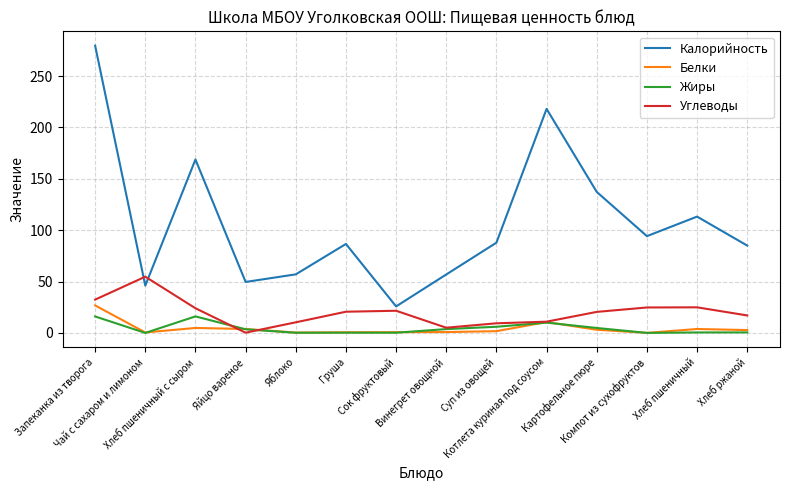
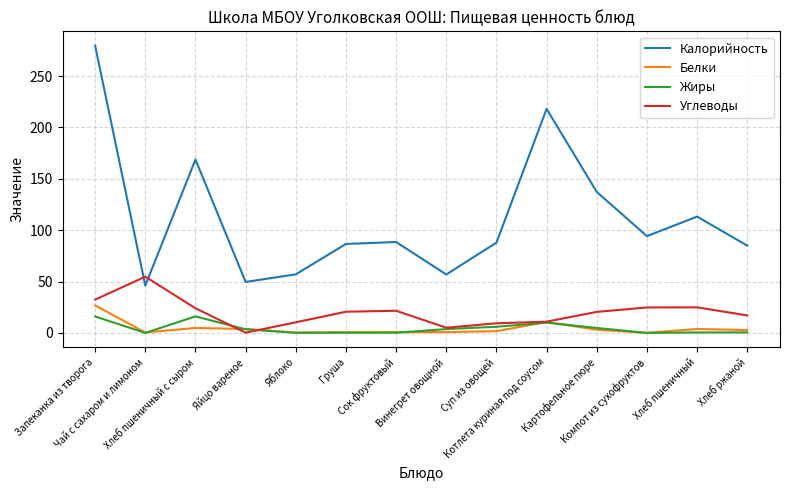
  {
    "Калорийность": {
      "Запеканка из творога": 280,
      "Чай с сахаром и лимоном": 46,
      "Хлеб пшеничный с сыром": 169,
      "Яйцо вареное": 50,
      "Яблоко": 57,
      "Груша": 87,
-     "Сок фруктовый": 26,
+     "Сок фруктовый": 88,
      "Винегрет овощной": 57,
      "Суп из овощей": 88,
      "Котлета куриная под соусом": 218,
      "Картофельное пюре": 137,
      "Компот из сухофруктов": 94,
      "Хлеб пшеничный": 113,
      "Хлеб ржаной": 85
    },
    "Белки": {
      "Запеканка из творога": 27,
      "Хлеб пшеничный с сыром": 5,
      "Винегрет овощной": 1,
      "Суп из овощей": 2,
      "Хлеб пшеничный": 4
    },
    "Жиры": {
      "Запеканка из творога": 16,
      "Хлеб пшеничный с сыром": 16,
      "Суп из овощей": 6,
      "Хлеб пшеничный": 0
    },
    "Углеводы": {
      "Запеканка из творога": 32,
      "Чай с сахаром и лимоном": 55,
      "Хлеб пшеничный с сыром": 24,
      "Яйцо вареное": 0,
      "Яблоко": 10,
      "Груша": 21,
      "Сок фруктовый": 22,
      "Суп из овощей": 9,
      "Картофельное пюре": 20,
      "Компот из сухофруктов": 25,
      "Хлеб пшеничный": 25,
      "Хлеб ржаной": 17
    }
  }
